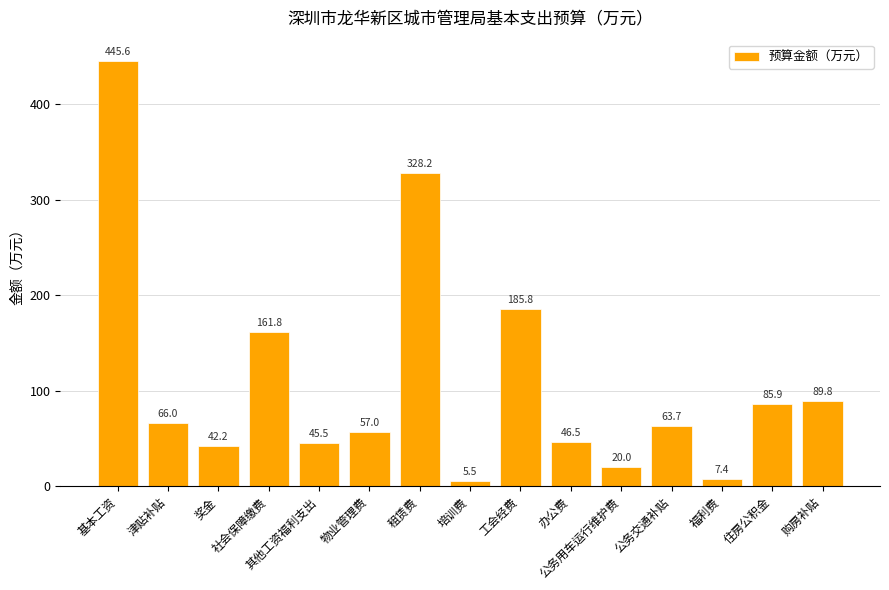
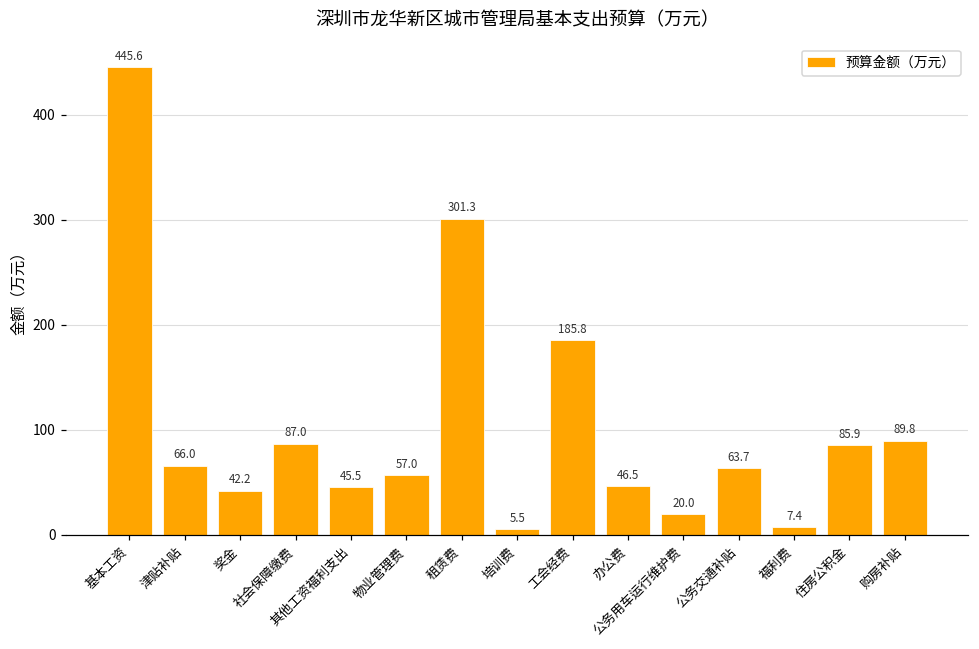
  {
    "基本工资": 445.6,
    "津贴补贴": 66.0,
    "奖金": 42.2,
-   "社会保障缴费": 161.8,
+   "社会保障缴费": 87.0,
    "其他工资福利支出": 45.5,
    "物业管理费": 57.0,
-   "租赁费": 328.2,
+   "租赁费": 301.3,
    "培训费": 5.5,
    "工会经费": 185.8,
    "办公费": 46.5,
    "公务用车运行维护费": 20.0,
    "公务交通补贴": 63.7,
    "福利费": 7.4,
    "住房公积金": 85.9,
    "购房补贴": 89.8
  }
